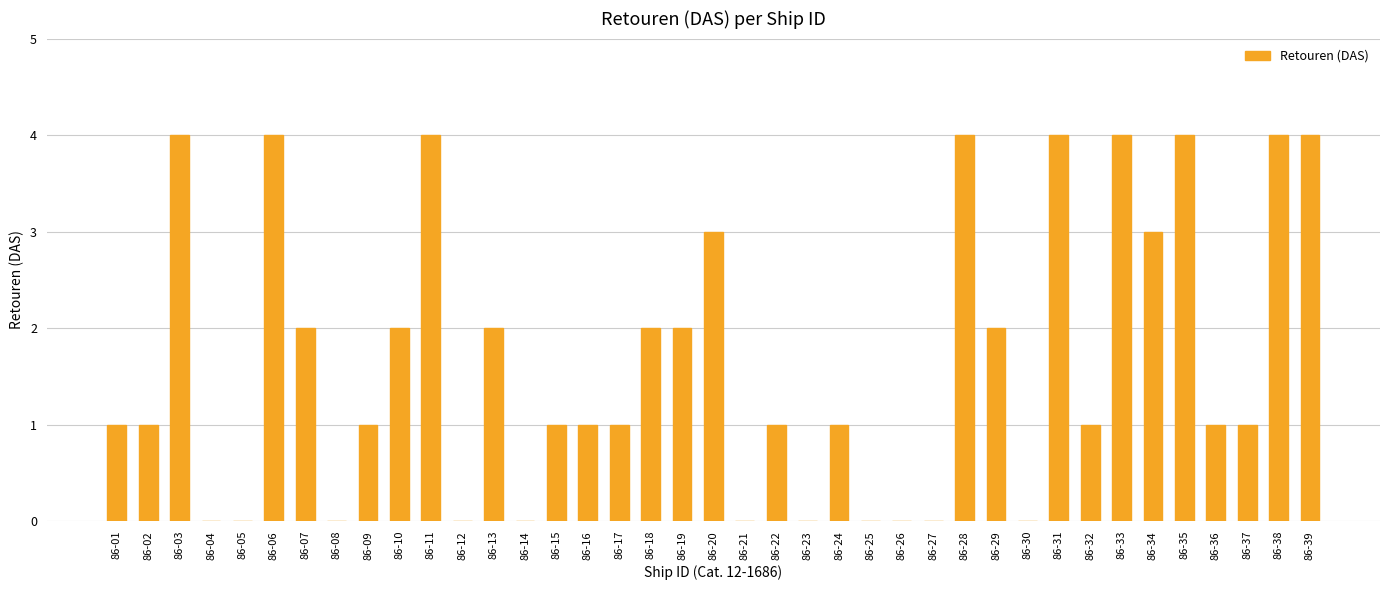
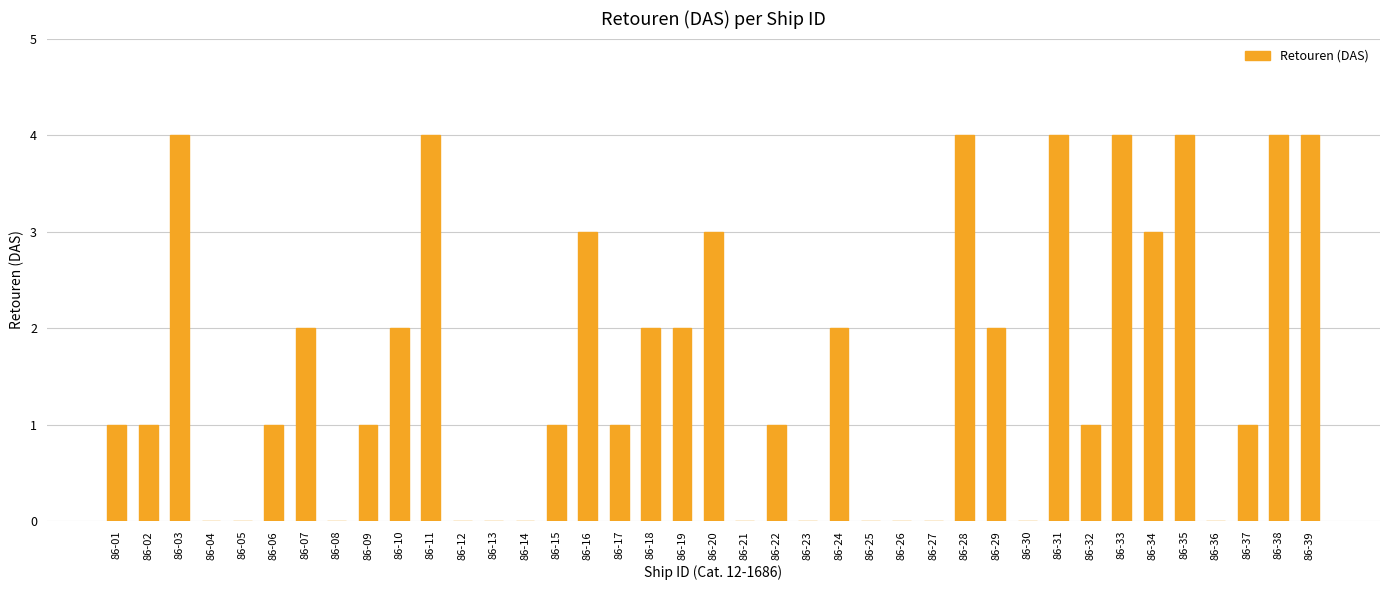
  {
    "86-01": 1,
    "86-02": 1,
    "86-03": 4,
    "86-04": 0,
    "86-05": 0,
-   "86-06": 4,
+   "86-06": 1,
    "86-07": 2,
    "86-08": 0,
    "86-09": 1,
    "86-10": 2,
    "86-11": 4,
    "86-12": 0,
-   "86-13": 2,
+   "86-13": 0,
    "86-14": 0,
    "86-15": 1,
-   "86-16": 1,
+   "86-16": 3,
    "86-17": 1,
    "86-18": 2,
    "86-19": 2,
    "86-20": 3,
    "86-21": 0,
    "86-22": 1,
    "86-23": 0,
-   "86-24": 1,
+   "86-24": 2,
    "86-25": 0,
    "86-26": 0,
    "86-27": 0,
    "86-28": 4,
    "86-29": 2,
    "86-30": 0,
    "86-31": 4,
    "86-32": 1,
    "86-33": 4,
    "86-34": 3,
    "86-35": 4,
-   "86-36": 1,
+   "86-36": 0,
    "86-37": 1,
    "86-38": 4,
    "86-39": 4
  }
